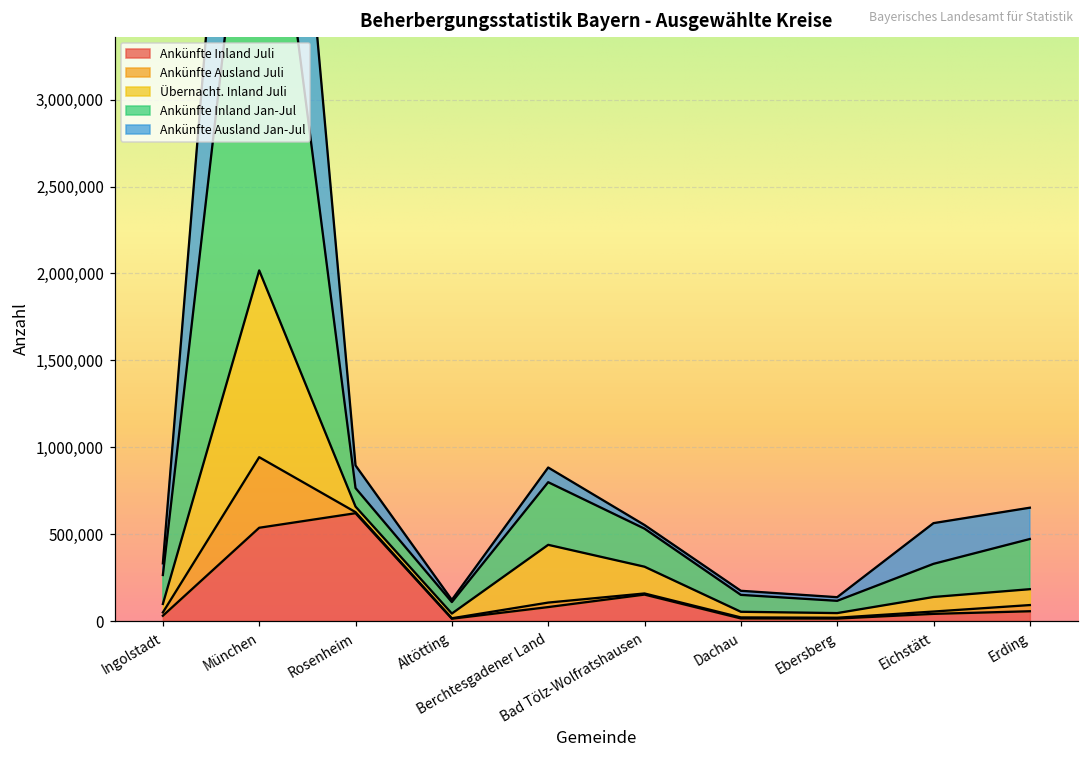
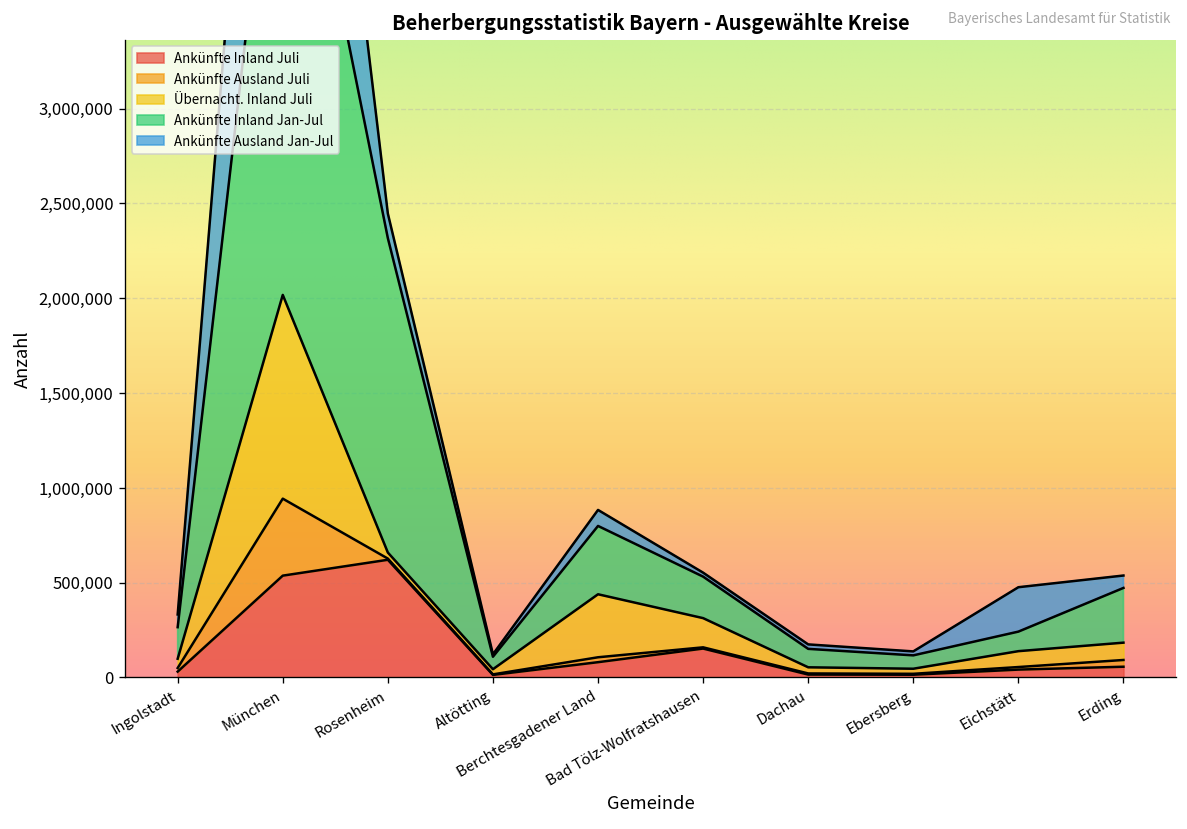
  {
    "Ankünfte Inland Juli": {
      "Ingolstadt": "30,000",
      "München": "540,000",
      "Berchtesgadener Land": "80,000",
      "Erding": "60,000"
    },
    "Ankünfte Inland Jan-Jul": {
      "Ingolstadt": "170,000",
-     "Rosenheim": "110,000",
+     "Rosenheim": "1,660,000",
      "Berchtesgadener Land": "360,000",
      "Bad Tölz-Wolfratshausen": "220,000",
      "Dachau": "100,000",
      "Ebersberg": "70,000",
-     "Eichstätt": "190,000",
+     "Eichstätt": "100,000",
      "Erding": "290,000"
    },
    "Ankünfte Ausland Jan-Jul": {
      "Ingolstadt": "70,000",
      "Rosenheim": "130,000",
      "Berchtesgadener Land": "80,000",
      "Bad Tölz-Wolfratshausen": "20,000",
      "Dachau": "20,000",
      "Ebersberg": "20,000",
      "Eichstätt": "230,000",
-     "Erding": "180,000"
+     "Erding": "70,000"
    }
  }
